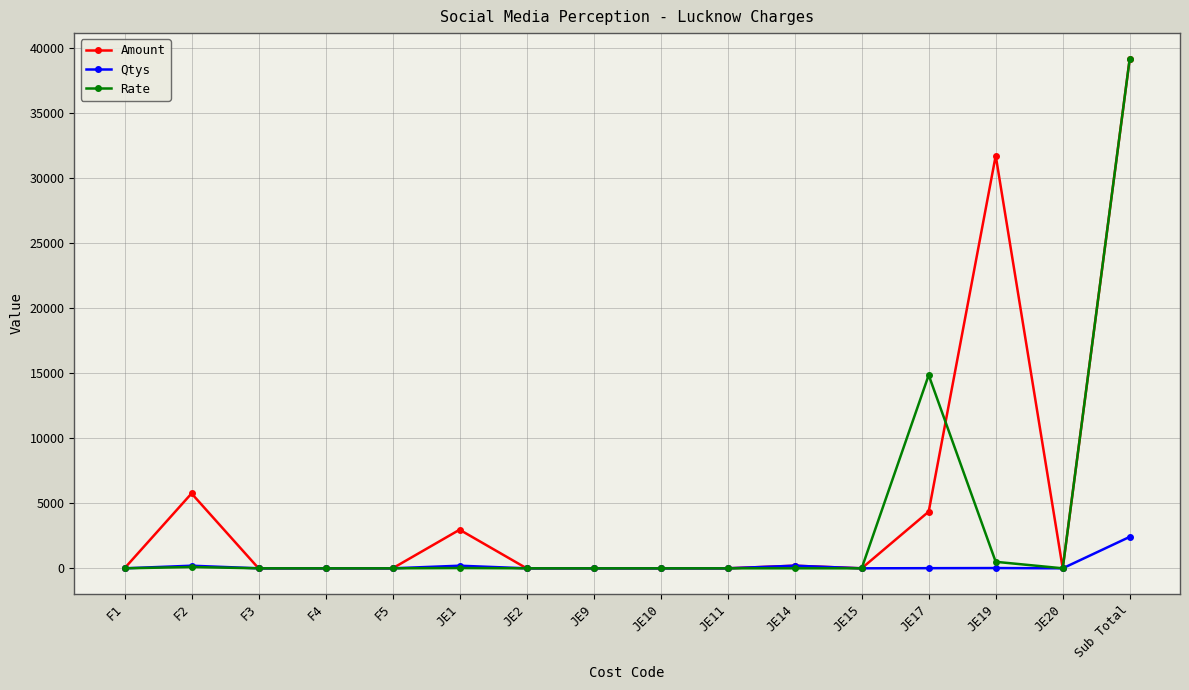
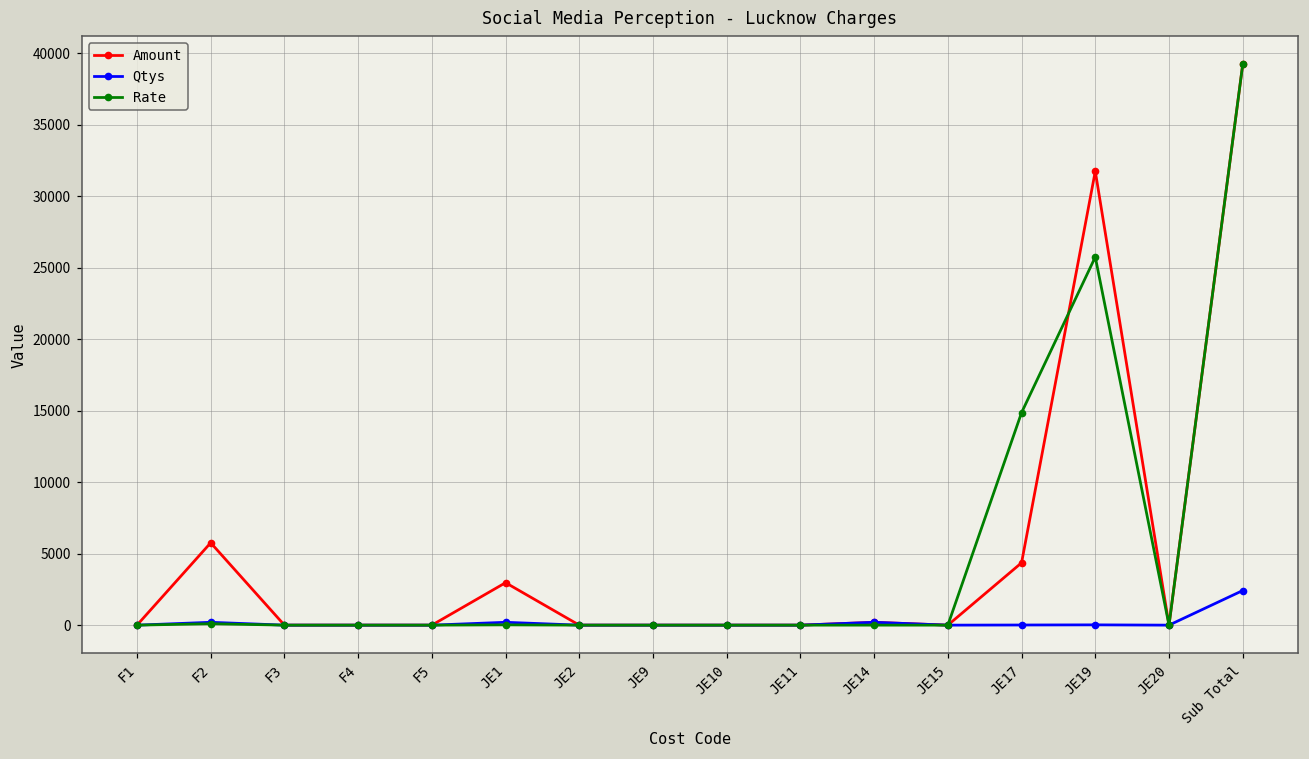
  {
    "Amount": {
      "F2": 5800,
      "JE1": 3000,
      "JE17": 4400,
      "JE19": 31700
    },
    "Qtys": {
      "JE17": 0,
      "JE19": 0,
      "Sub Total": 2400
    },
    "Rate": {
      "JE14": 0,
      "JE17": 14900,
-     "JE19": 500
+     "JE19": 25700
    }
  }
